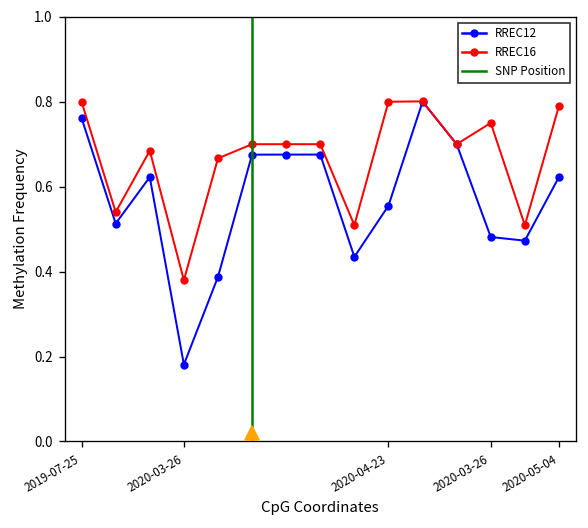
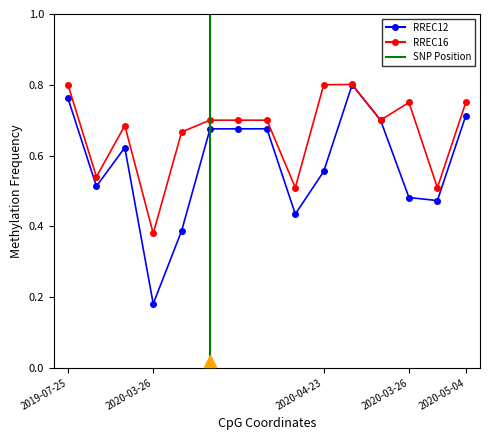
  {
    "RREC12": {
      "2019-07-25": 0.76,
      "2020-04-23": 0.56,
-     "2020-05-04": 0.62
+     "2020-05-04": 0.71
    },
    "RREC16": {
      "2019-07-25": 0.80,
      "2020-04-23": 0.80,
-     "2020-05-04": 0.79
+     "2020-05-04": 0.75
    }
  }
